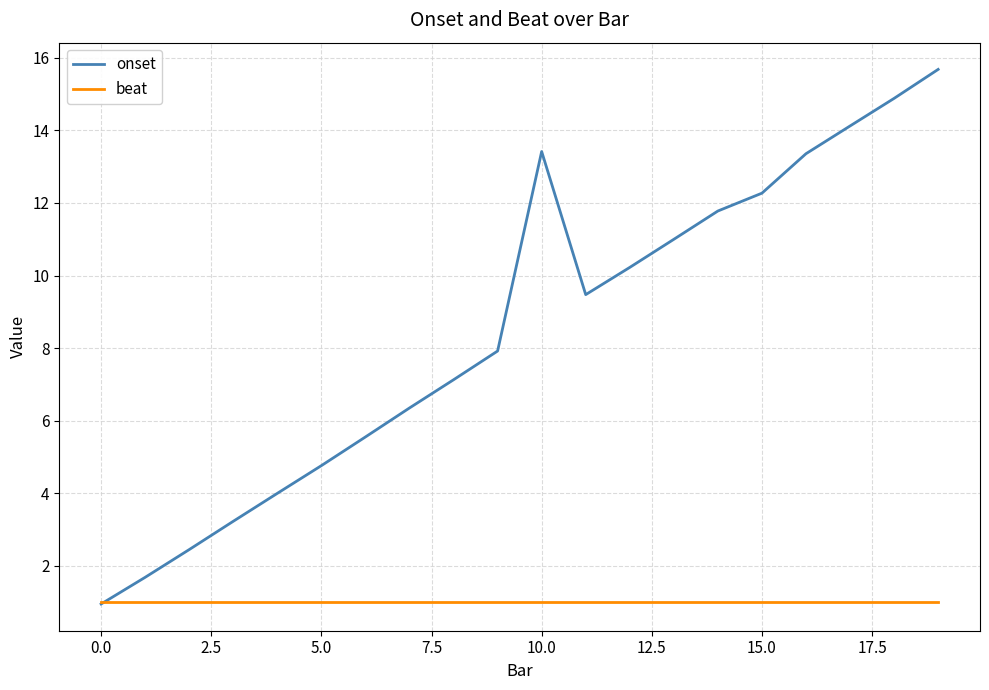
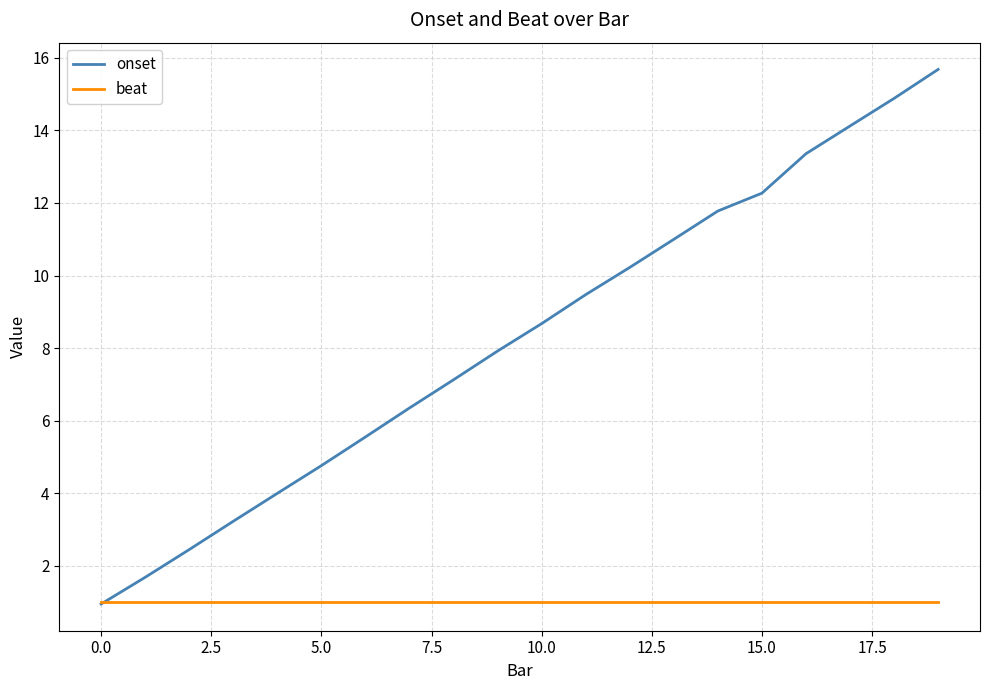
  {
    "onset": {
      "5.0": 4.8,
-     "10.0": 13.4,
+     "10.0": 8.7,
      "15.0": 12.3
    },
    "beat": {
      "5.0": 1.0,
      "10.0": 1.0,
      "15.0": 1.0
    }
  }
